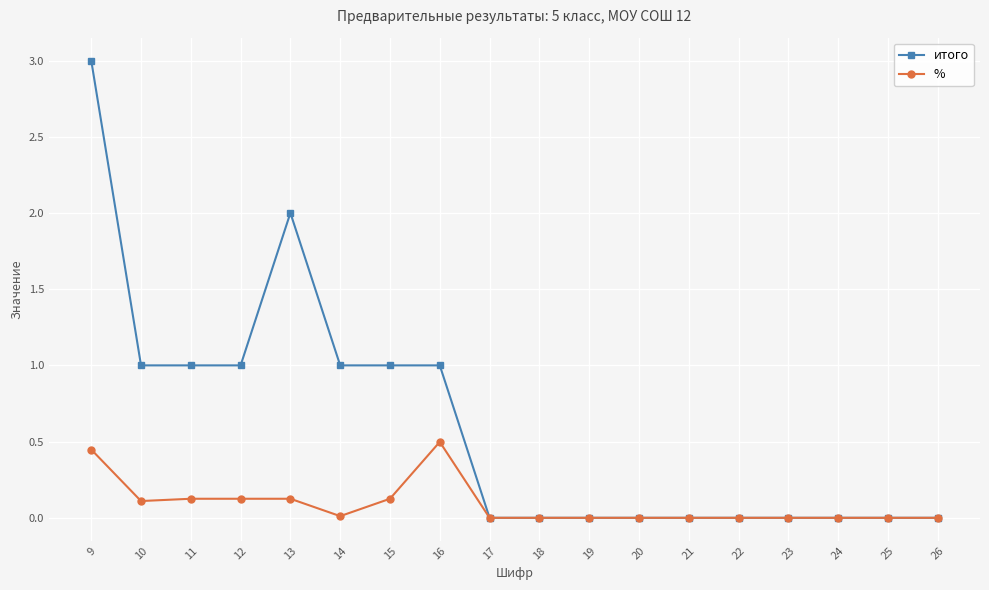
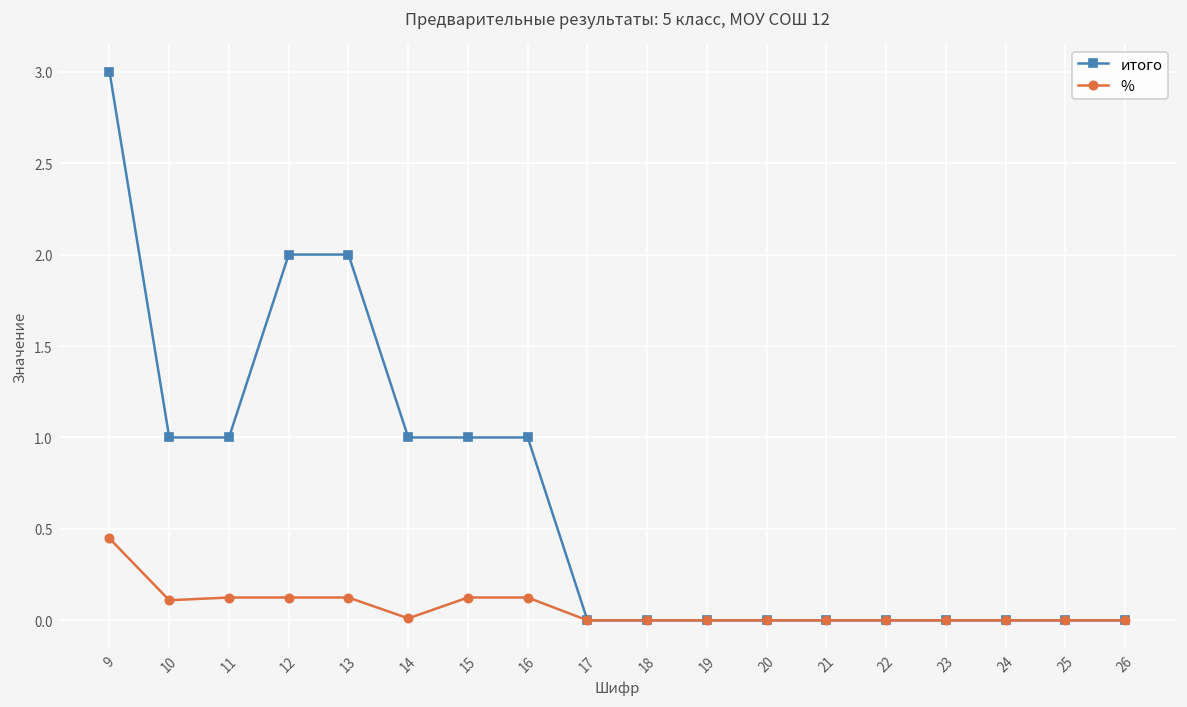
  {
    "итого": {
      "9": 3,
      "10": 1,
      "11": 1,
-     "12": 1,
+     "12": 2,
      "13": 2,
      "14": 1,
      "15": 1,
      "16": 1
    },
    "%": {
      "9": 0.45,
      "10": 0.11,
      "11": 0.13,
      "12": 0.13,
      "13": 0.13,
      "14": 0.01,
      "15": 0.13,
-     "16": 0.50
+     "16": 0.13
    }
  }
